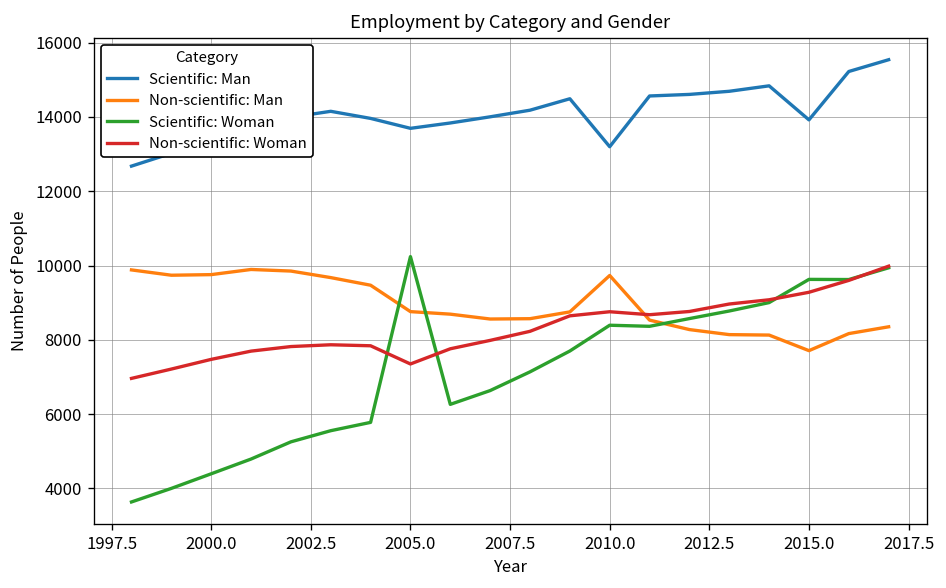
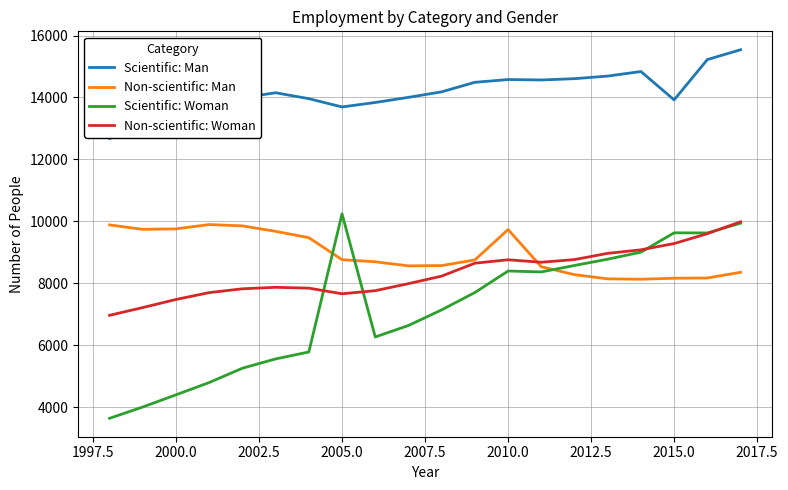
  {
    "Scientific: Man": {
      "2005.0": 13700,
-     "2010.0": 13200,
+     "2010.0": 14600,
      "2015.0": 13900
    },
    "Non-scientific: Man": {
      "2000.0": 9800,
      "2005.0": 8800,
      "2010.0": 9700,
-     "2015.0": 7700
+     "2015.0": 8200
    },
    "Scientific: Woman": {
      "2000.0": 4400,
      "2005.0": 10200,
      "2010.0": 8400,
      "2015.0": 9600
    },
    "Non-scientific: Woman": {
      "2000.0": 7500,
-     "2005.0": 7400,
+     "2005.0": 7700,
      "2010.0": 8800,
      "2015.0": 9300
    }
  }
